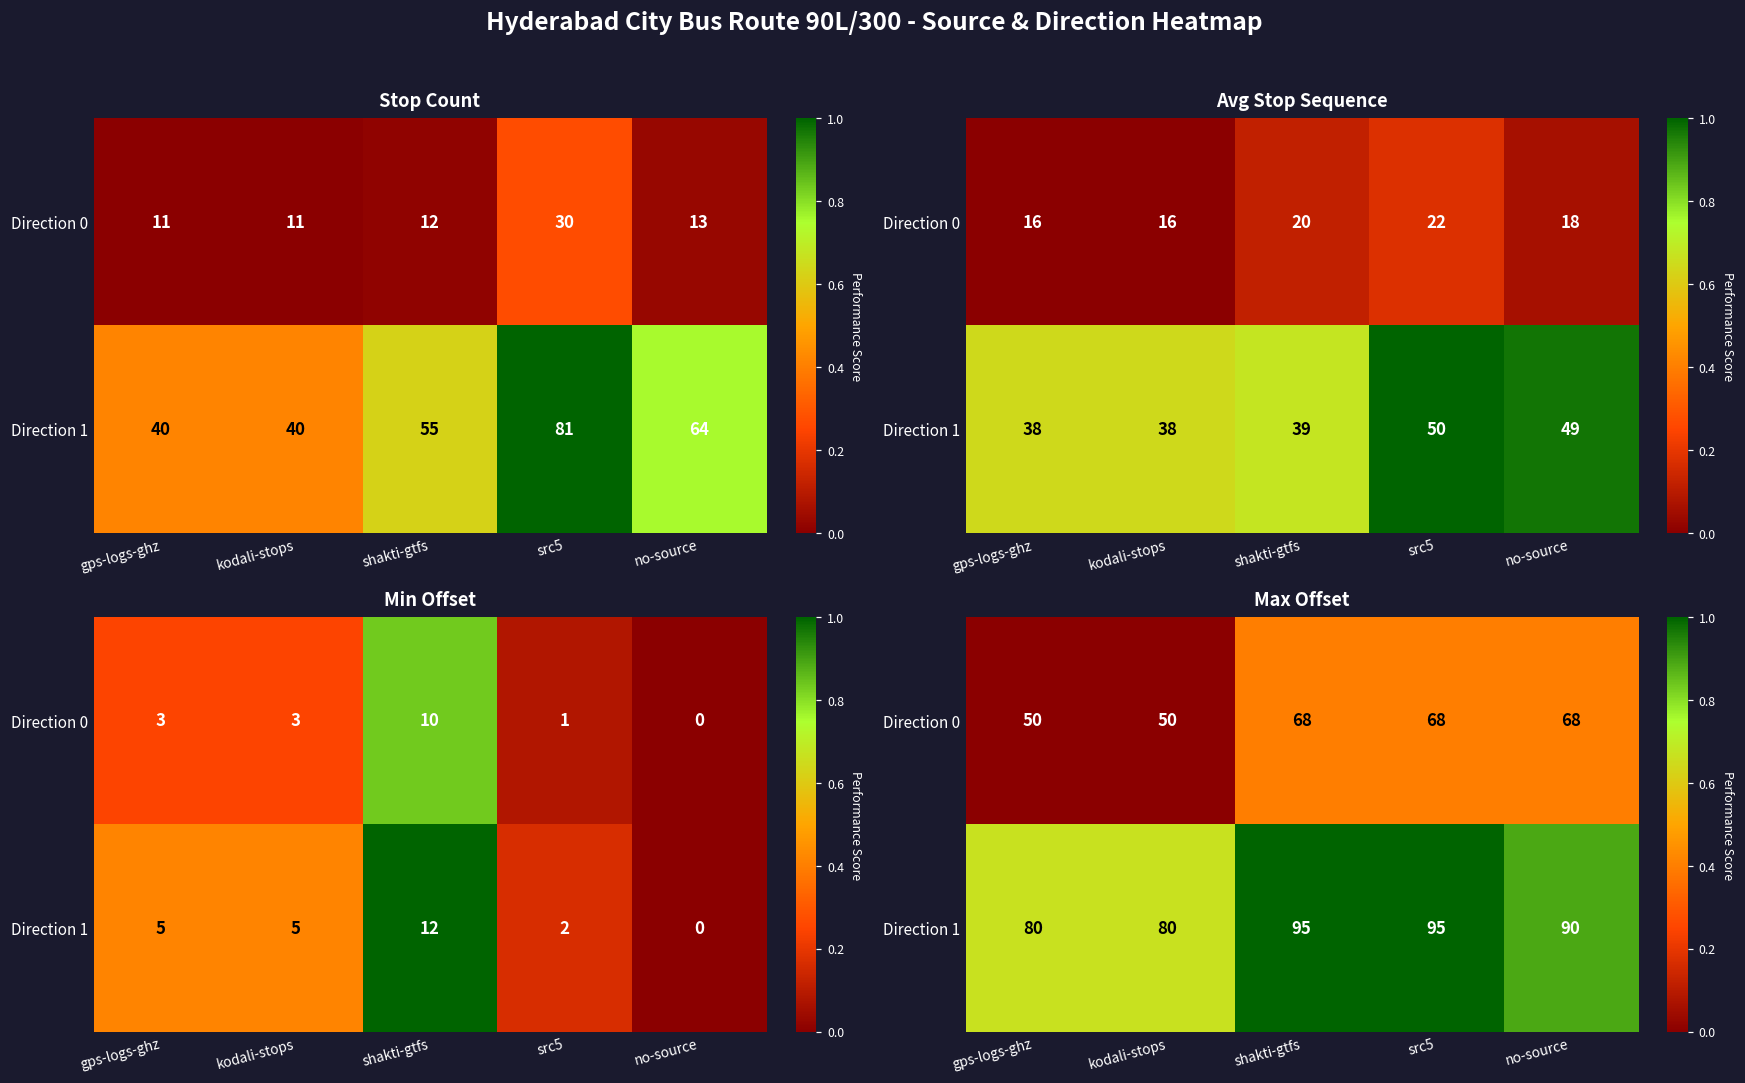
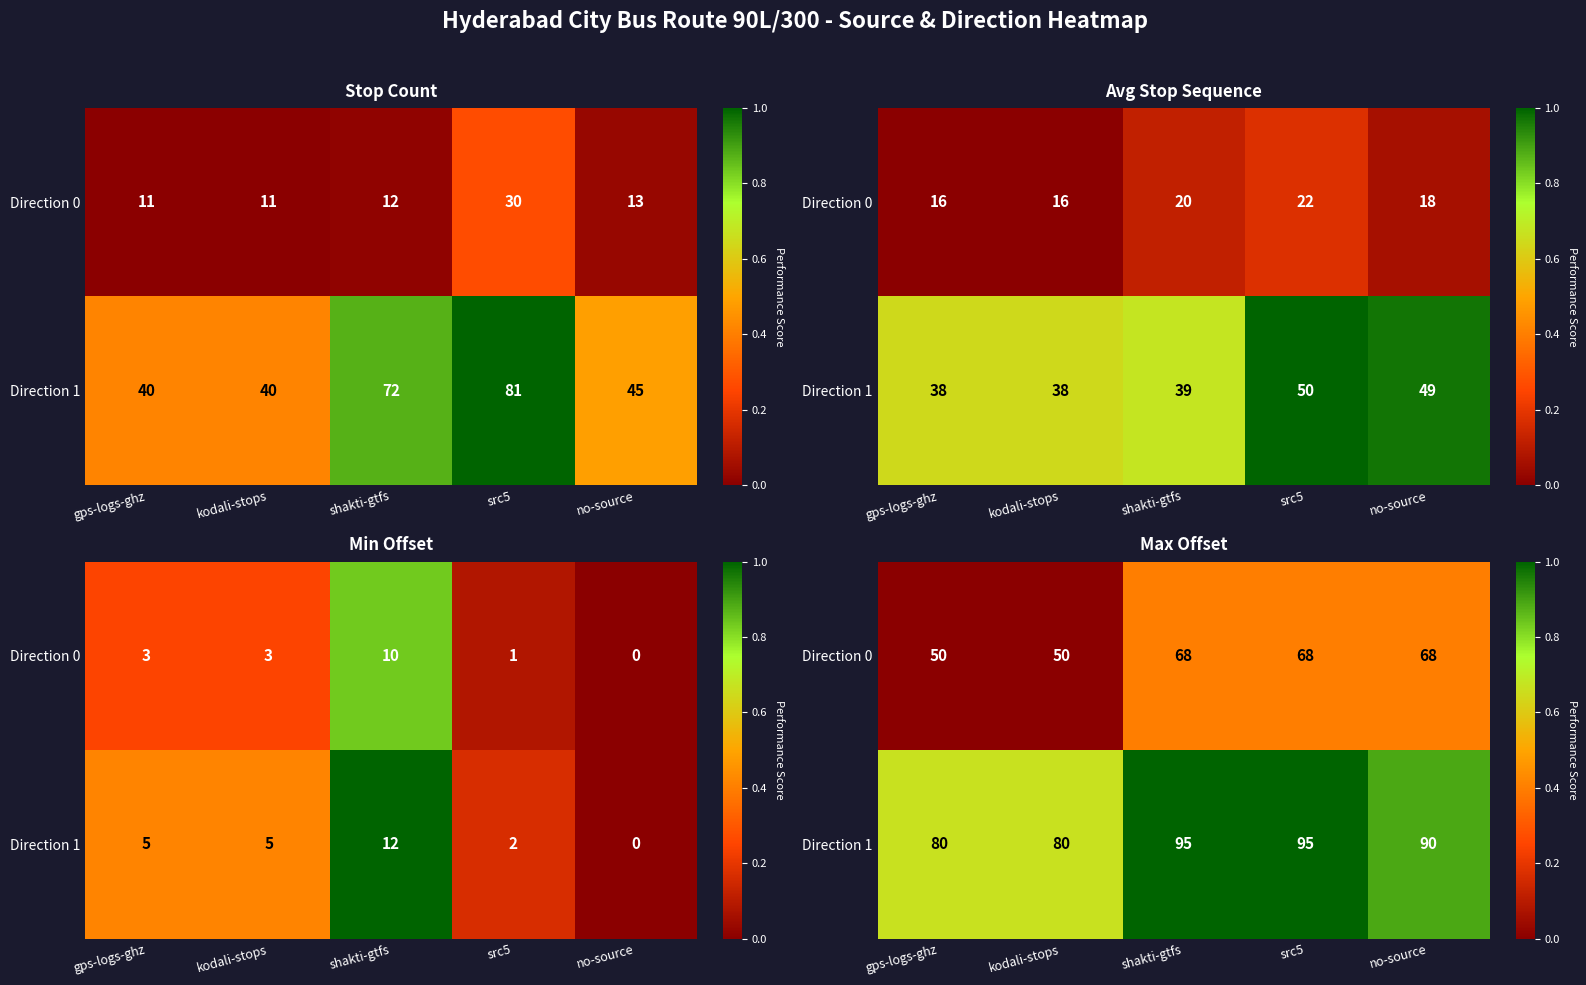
  {
    "Stop Count": {
      "Direction 0": {
        "gps-logs-ghz": 11,
        "kodali-stops": 11,
        "shakti-gtfs": 12,
        "src5": 30,
        "no-source": 13
      },
      "Direction 1": {
        "gps-logs-ghz": 40,
        "kodali-stops": 40,
-       "shakti-gtfs": 55,
+       "shakti-gtfs": 72,
        "src5": 81,
-       "no-source": 64
+       "no-source": 45
      }
    },
    "Avg Stop Sequence": {
      "Direction 0": {
        "gps-logs-ghz": 16,
        "kodali-stops": 16,
        "shakti-gtfs": 20,
        "src5": 22,
        "no-source": 18
      },
      "Direction 1": {
        "gps-logs-ghz": 38,
        "kodali-stops": 38,
        "shakti-gtfs": 39,
        "src5": 50,
        "no-source": 49
      }
    },
    "Min Offset": {
      "Direction 0": {
        "gps-logs-ghz": 3,
        "kodali-stops": 3,
        "shakti-gtfs": 10,
        "src5": 1,
        "no-source": 0
      },
      "Direction 1": {
        "gps-logs-ghz": 5,
        "kodali-stops": 5,
        "shakti-gtfs": 12,
        "src5": 2,
        "no-source": 0
      }
    },
    "Max Offset": {
      "Direction 0": {
        "gps-logs-ghz": 50,
        "kodali-stops": 50,
        "shakti-gtfs": 68,
        "src5": 68,
        "no-source": 68
      },
      "Direction 1": {
        "gps-logs-ghz": 80,
        "kodali-stops": 80,
        "shakti-gtfs": 95,
        "src5": 95,
        "no-source": 90
      }
    }
  }
